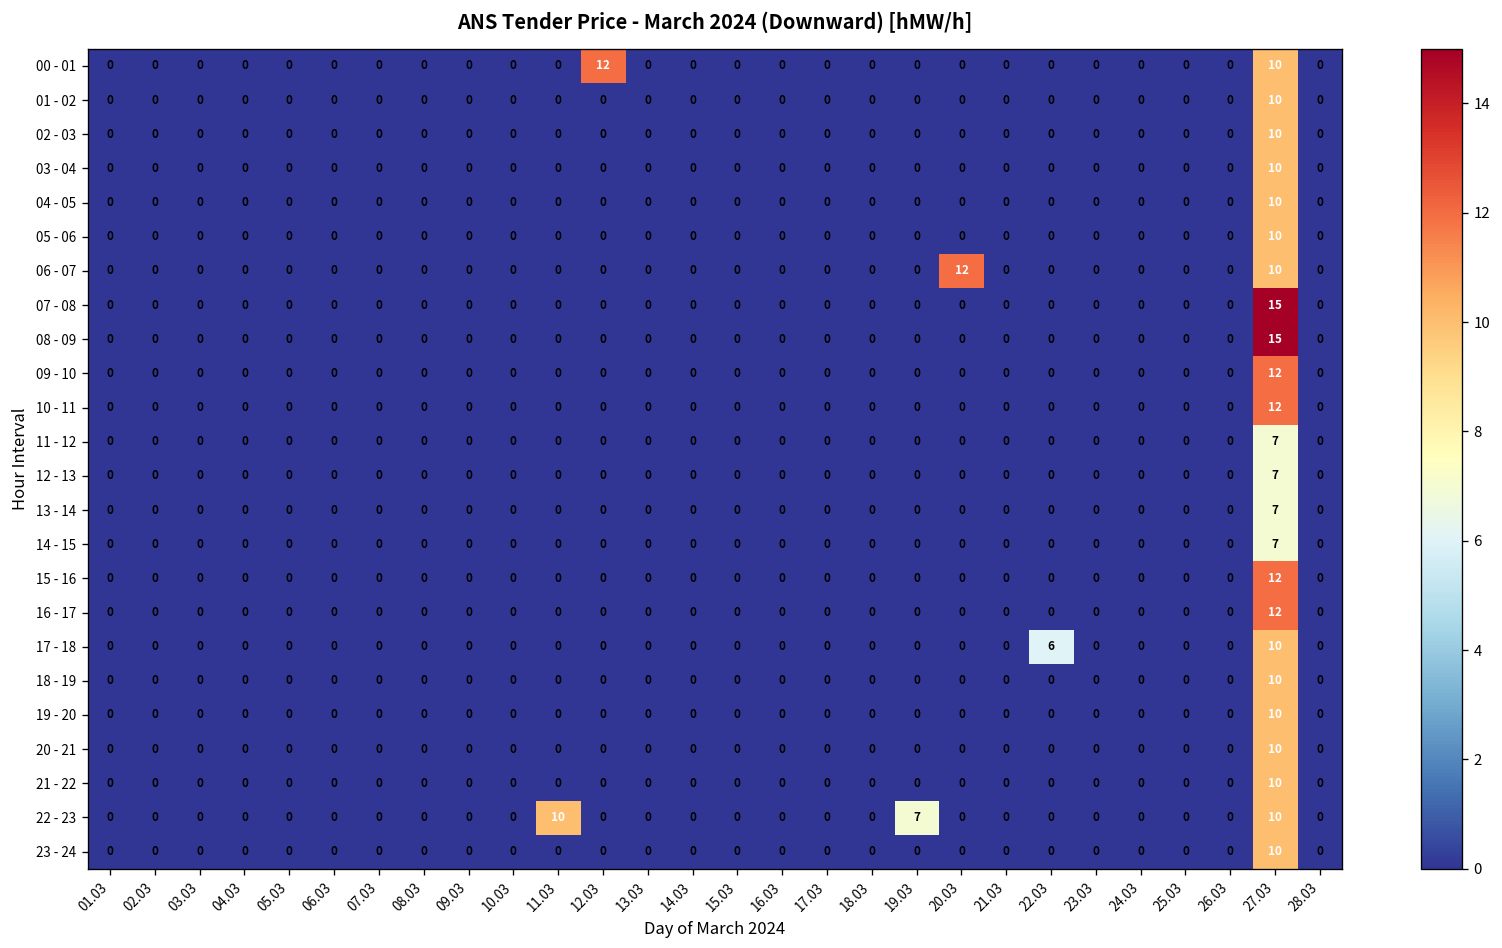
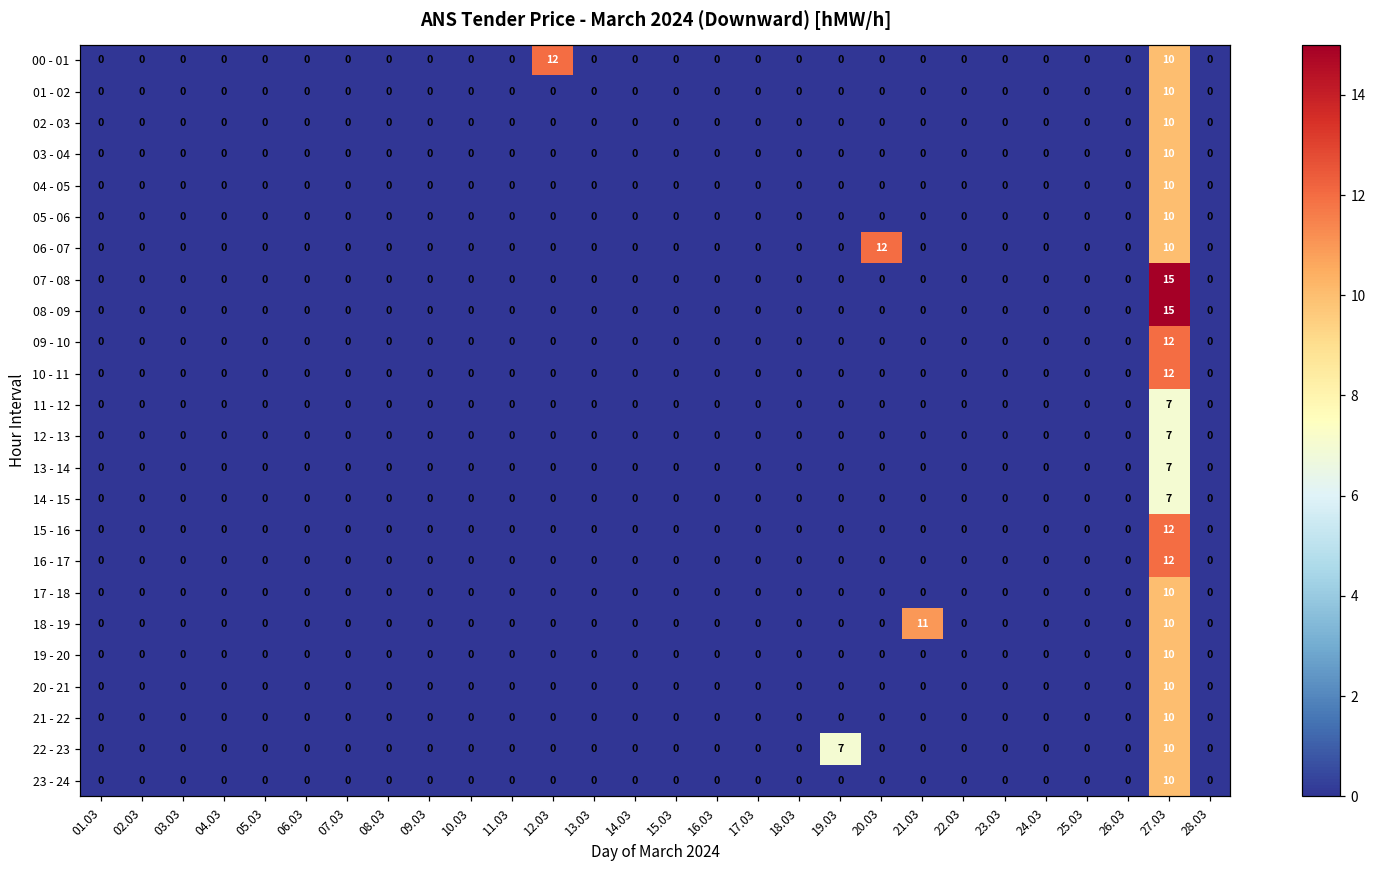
  {
    "17 - 18": {
      "01.03": 0,
      "02.03": 0,
      "03.03": 0,
      "04.03": 0,
      "05.03": 0,
      "06.03": 0,
      "07.03": 0,
      "08.03": 0,
      "09.03": 0,
      "10.03": 0,
      "11.03": 0,
      "12.03": 0,
      "13.03": 0,
      "14.03": 0,
      "15.03": 0,
      "16.03": 0,
      "17.03": 0,
      "18.03": 0,
      "19.03": 0,
      "20.03": 0,
      "21.03": 0,
-     "22.03": 6,
+     "22.03": 0,
      "23.03": 0,
      "24.03": 0,
      "25.03": 0,
      "26.03": 0,
      "27.03": 10,
      "28.03": 0
    },
    "18 - 19": {
      "01.03": 0,
      "02.03": 0,
      "03.03": 0,
      "04.03": 0,
      "05.03": 0,
      "06.03": 0,
      "07.03": 0,
      "08.03": 0,
      "09.03": 0,
      "10.03": 0,
      "11.03": 0,
      "12.03": 0,
      "13.03": 0,
      "14.03": 0,
      "15.03": 0,
      "16.03": 0,
      "17.03": 0,
      "18.03": 0,
      "19.03": 0,
      "20.03": 0,
-     "21.03": 0,
+     "21.03": 11,
      "22.03": 0,
      "23.03": 0,
      "24.03": 0,
      "25.03": 0,
      "26.03": 0,
      "27.03": 10,
      "28.03": 0
    },
    "22 - 23": {
      "01.03": 0,
      "02.03": 0,
      "03.03": 0,
      "04.03": 0,
      "05.03": 0,
      "06.03": 0,
      "07.03": 0,
      "08.03": 0,
      "09.03": 0,
      "10.03": 0,
-     "11.03": 10,
+     "11.03": 0,
      "12.03": 0,
      "13.03": 0,
      "14.03": 0,
      "15.03": 0,
      "16.03": 0,
      "17.03": 0,
      "18.03": 0,
      "19.03": 7,
      "20.03": 0,
      "21.03": 0,
      "22.03": 0,
      "23.03": 0,
      "24.03": 0,
      "25.03": 0,
      "26.03": 0,
      "27.03": 10,
      "28.03": 0
    }
  }
